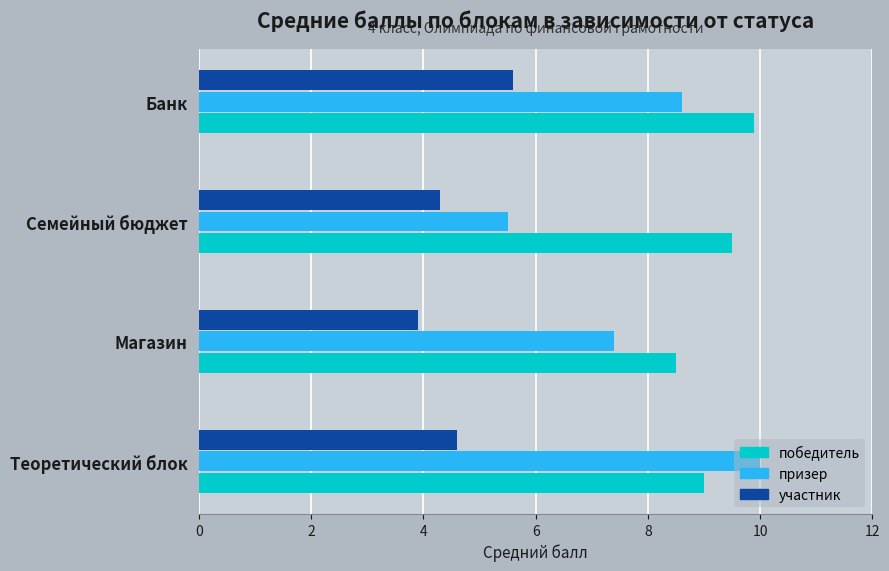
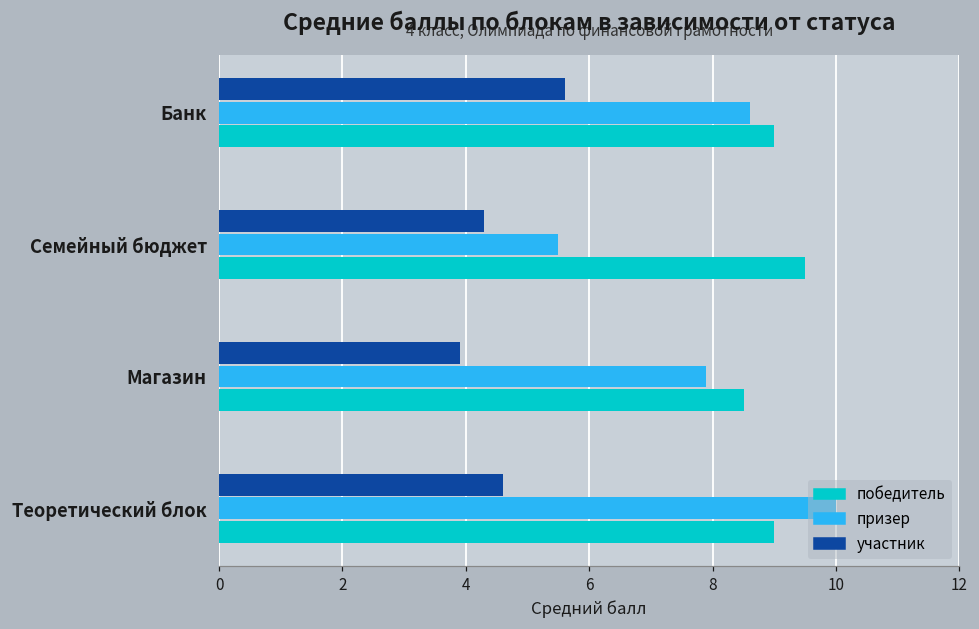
  {
    "победитель": {
-     "Банк": 9.9,
+     "Банк": 9.0,
      "Семейный бюджет": 9.5,
      "Магазин": 8.5,
      "Теоретический блок": 9.0
    },
    "призер": {
      "Банк": 8.6,
      "Семейный бюджет": 5.5,
-     "Магазин": 7.4
+     "Магазин": 7.9
    },
    "участник": {
      "Банк": 5.6,
      "Семейный бюджет": 4.3,
      "Магазин": 3.9,
      "Теоретический блок": 4.6
    }
  }
